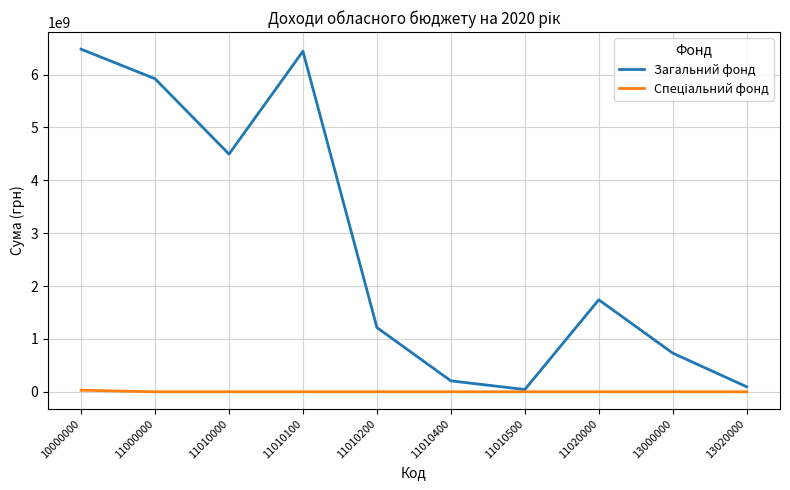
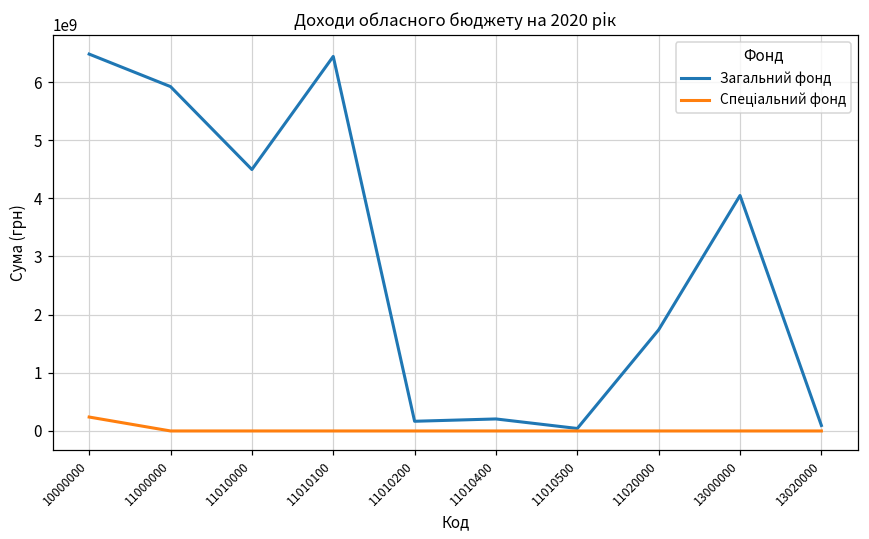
  {
    "Загальний фонд": {
      "10000000": 6500000000,
      "11000000": 5900000000,
      "11010000": 4500000000,
      "11010100": 6400000000,
-     "11010200": 1200000000,
+     "11010200": 200000000,
      "11010400": 200000000,
      "11020000": 1700000000,
-     "13000000": 700000000,
+     "13000000": 4000000000,
      "13020000": 100000000
    },
    "Спеціальний фонд": {
-     "10000000": 0,
+     "10000000": 200000000,
      "11000000": 0,
      "11010000": 0,
      "11010100": 0,
      "11010200": 0,
      "11010400": 0,
      "11020000": 0,
      "13000000": 0,
      "13020000": 0
    }
  }
